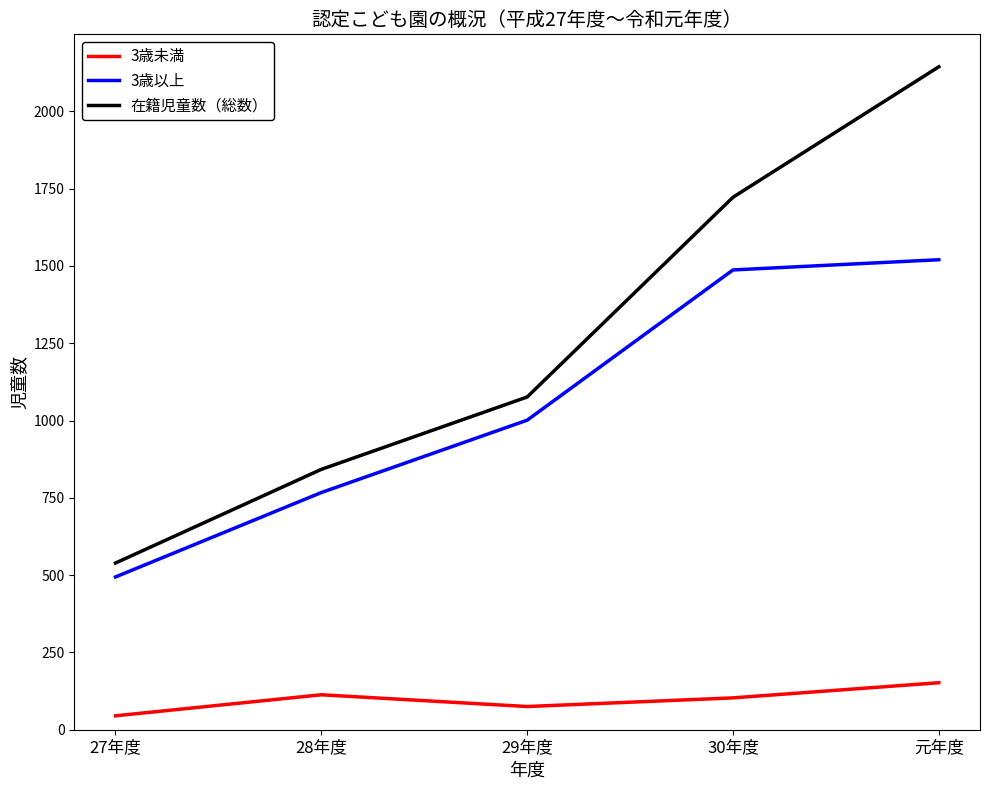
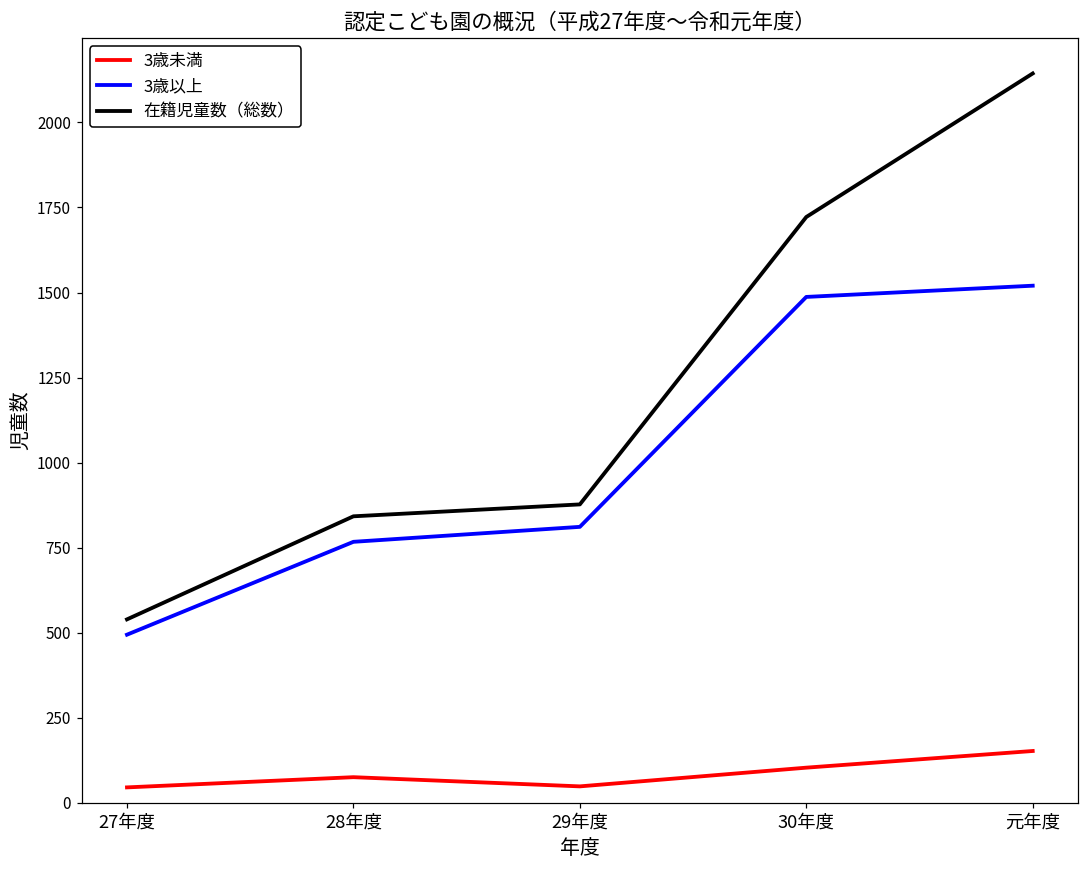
  {
    "3歳未満": {
      "27年度": 50,
-     "28年度": 110,
-     "29年度": 80,
+     "28年度": 80,
+     "29年度": 50,
      "30年度": 100,
      "元年度": 150
    },
    "3歳以上": {
      "27年度": 490,
      "28年度": 770,
-     "29年度": 1000,
+     "29年度": 810,
      "30年度": 1490,
      "元年度": 1520
    },
    "在籍児童数（総数）": {
      "27年度": 540,
      "28年度": 840,
-     "29年度": 1080,
+     "29年度": 880,
      "30年度": 1720,
      "元年度": 2140
    }
  }
